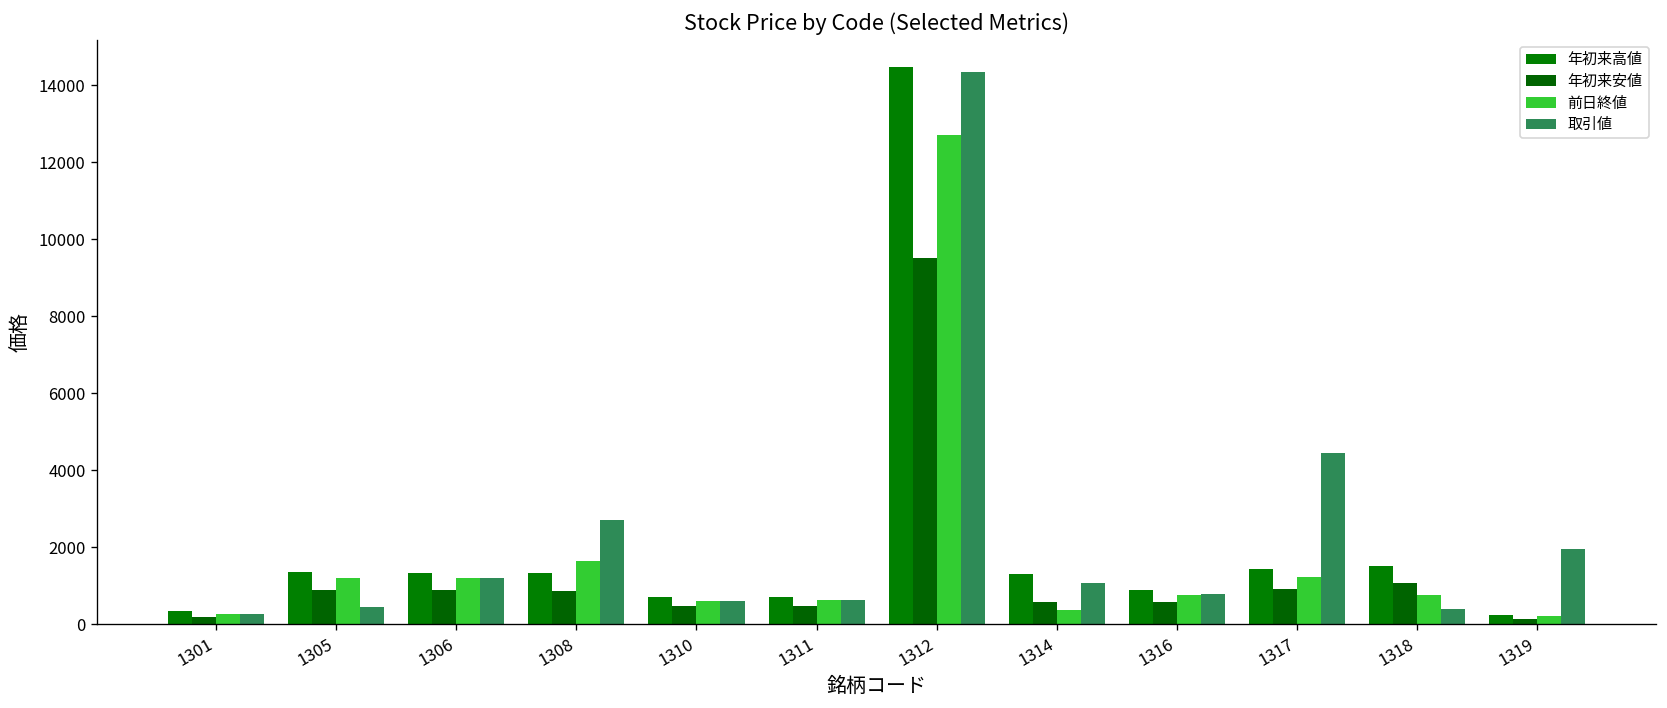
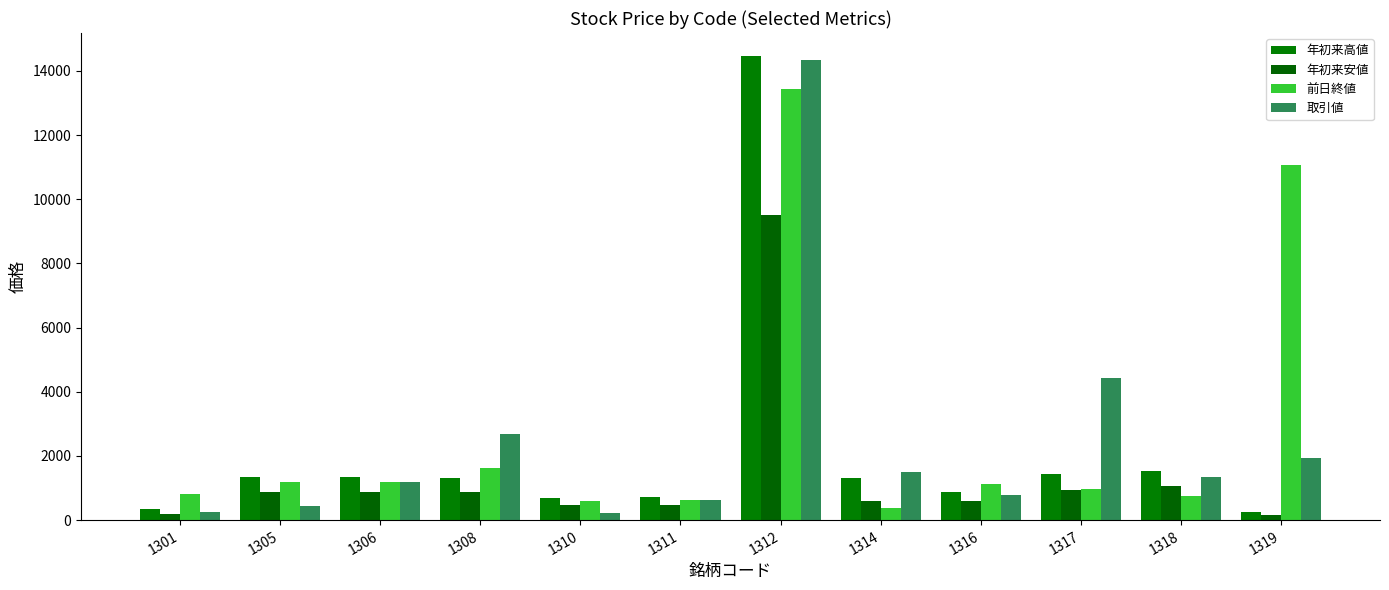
  {
    "前日終値": {
-     "1301": 300,
+     "1301": 800,
      "1305": 1200,
      "1306": 1200,
      "1308": 1600,
      "1310": 600,
      "1311": 600,
-     "1312": 12700,
+     "1312": 13400,
      "1314": 400,
-     "1316": 800,
-     "1317": 1200,
+     "1316": 1100,
+     "1317": 1000,
      "1318": 800,
-     "1319": 200
+     "1319": 11100
    },
    "取引値": {
      "1301": 300,
      "1305": 400,
      "1306": 1200,
      "1308": 2700,
-     "1310": 600,
+     "1310": 200,
      "1311": 600,
      "1312": 14300,
-     "1314": 1100,
+     "1314": 1500,
      "1316": 800,
      "1317": 4400,
-     "1318": 400,
+     "1318": 1300,
      "1319": 2000
    }
  }
